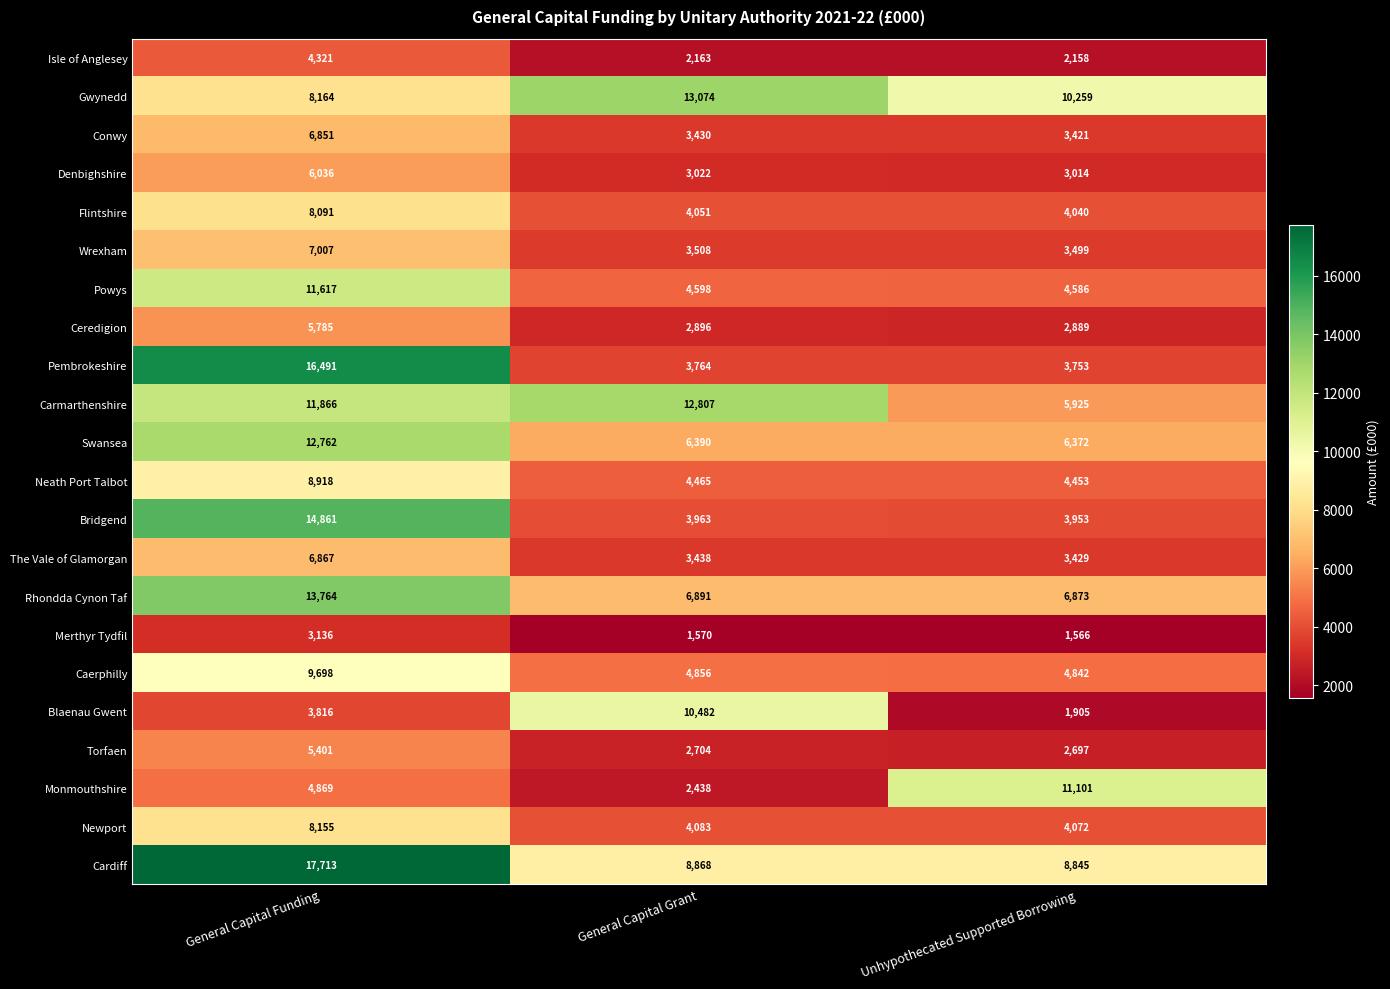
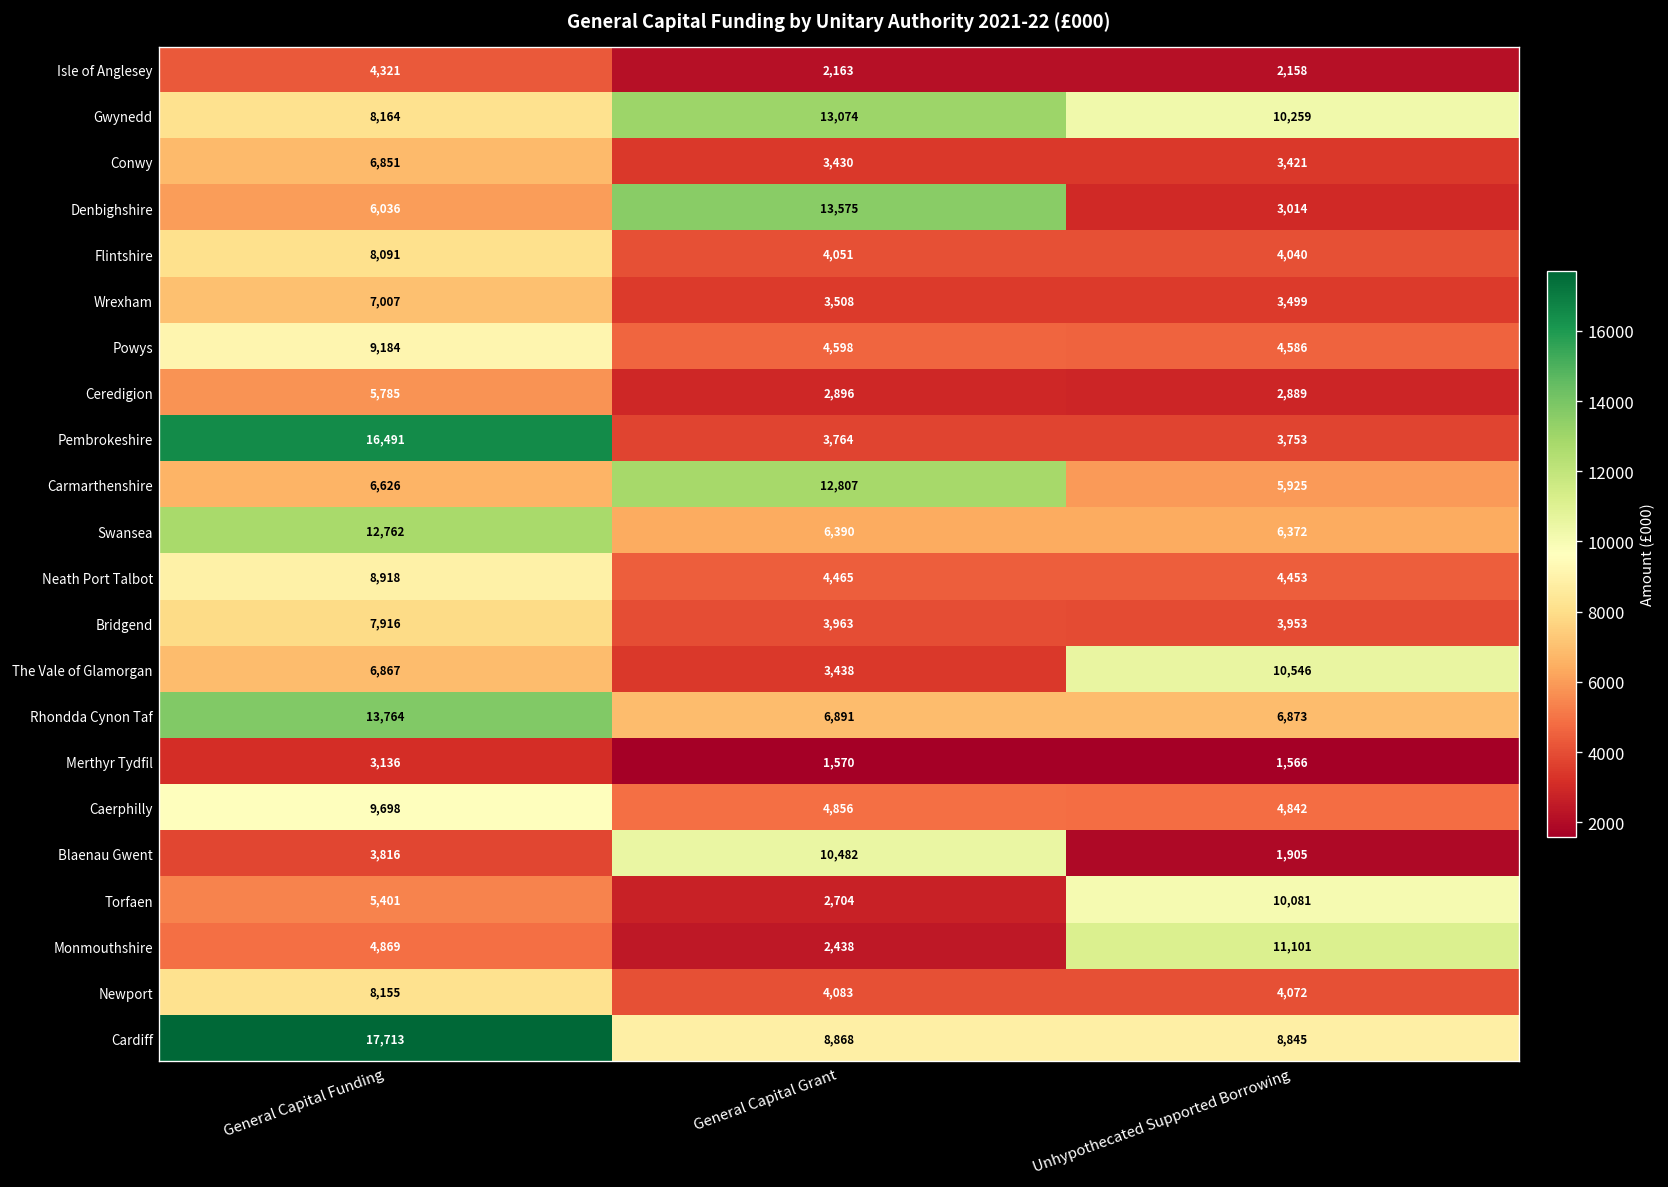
  {
    "Isle of Anglesey": {
      "General Capital Funding": "4,321",
      "General Capital Grant": "2,163",
      "Unhypothecated Supported Borrowing": "2,158"
    },
    "Gwynedd": {
      "General Capital Funding": "8,164",
      "General Capital Grant": "13,074",
      "Unhypothecated Supported Borrowing": "10,259"
    },
    "Conwy": {
      "General Capital Funding": "6,851",
      "General Capital Grant": "3,430",
      "Unhypothecated Supported Borrowing": "3,421"
    },
    "Denbighshire": {
      "General Capital Funding": "6,036",
-     "General Capital Grant": "3,022",
+     "General Capital Grant": "13,575",
      "Unhypothecated Supported Borrowing": "3,014"
    },
    "Flintshire": {
      "General Capital Funding": "8,091",
      "General Capital Grant": "4,051",
      "Unhypothecated Supported Borrowing": "4,040"
    },
    "Wrexham": {
      "General Capital Funding": "7,007",
      "General Capital Grant": "3,508",
      "Unhypothecated Supported Borrowing": "3,499"
    },
    "Powys": {
-     "General Capital Funding": "11,617",
+     "General Capital Funding": "9,184",
      "General Capital Grant": "4,598",
      "Unhypothecated Supported Borrowing": "4,586"
    },
    "Ceredigion": {
      "General Capital Funding": "5,785",
      "General Capital Grant": "2,896",
      "Unhypothecated Supported Borrowing": "2,889"
    },
    "Pembrokeshire": {
      "General Capital Funding": "16,491",
      "General Capital Grant": "3,764",
      "Unhypothecated Supported Borrowing": "3,753"
    },
    "Carmarthenshire": {
-     "General Capital Funding": "11,866",
+     "General Capital Funding": "6,626",
      "General Capital Grant": "12,807",
      "Unhypothecated Supported Borrowing": "5,925"
    },
    "Swansea": {
      "General Capital Funding": "12,762",
      "General Capital Grant": "6,390",
      "Unhypothecated Supported Borrowing": "6,372"
    },
    "Neath Port Talbot": {
      "General Capital Funding": "8,918",
      "General Capital Grant": "4,465",
      "Unhypothecated Supported Borrowing": "4,453"
    },
    "Bridgend": {
-     "General Capital Funding": "14,861",
+     "General Capital Funding": "7,916",
      "General Capital Grant": "3,963",
      "Unhypothecated Supported Borrowing": "3,953"
    },
    "The Vale of Glamorgan": {
      "General Capital Funding": "6,867",
      "General Capital Grant": "3,438",
-     "Unhypothecated Supported Borrowing": "3,429"
+     "Unhypothecated Supported Borrowing": "10,546"
    },
    "Rhondda Cynon Taf": {
      "General Capital Funding": "13,764",
      "General Capital Grant": "6,891",
      "Unhypothecated Supported Borrowing": "6,873"
    },
    "Merthyr Tydfil": {
      "General Capital Funding": "3,136",
      "General Capital Grant": "1,570",
      "Unhypothecated Supported Borrowing": "1,566"
    },
    "Caerphilly": {
      "General Capital Funding": "9,698",
      "General Capital Grant": "4,856",
      "Unhypothecated Supported Borrowing": "4,842"
    },
    "Blaenau Gwent": {
      "General Capital Funding": "3,816",
      "General Capital Grant": "10,482",
      "Unhypothecated Supported Borrowing": "1,905"
    },
    "Torfaen": {
      "General Capital Funding": "5,401",
      "General Capital Grant": "2,704",
-     "Unhypothecated Supported Borrowing": "2,697"
+     "Unhypothecated Supported Borrowing": "10,081"
    },
    "Monmouthshire": {
      "General Capital Funding": "4,869",
      "General Capital Grant": "2,438",
      "Unhypothecated Supported Borrowing": "11,101"
    },
    "Newport": {
      "General Capital Funding": "8,155",
      "General Capital Grant": "4,083",
      "Unhypothecated Supported Borrowing": "4,072"
    },
    "Cardiff": {
      "General Capital Funding": "17,713",
      "General Capital Grant": "8,868",
      "Unhypothecated Supported Borrowing": "8,845"
    }
  }
